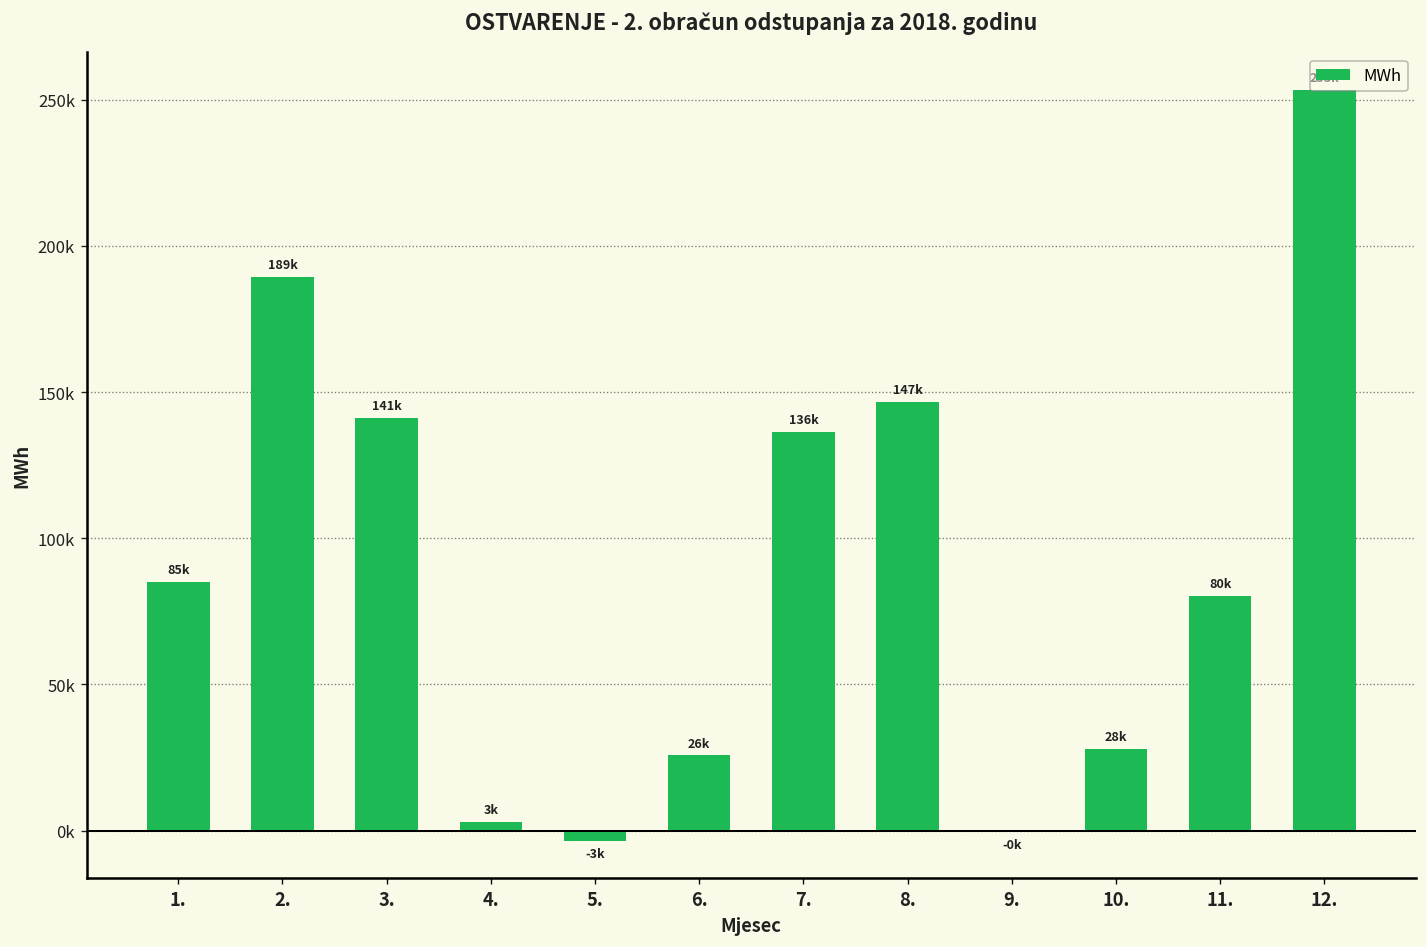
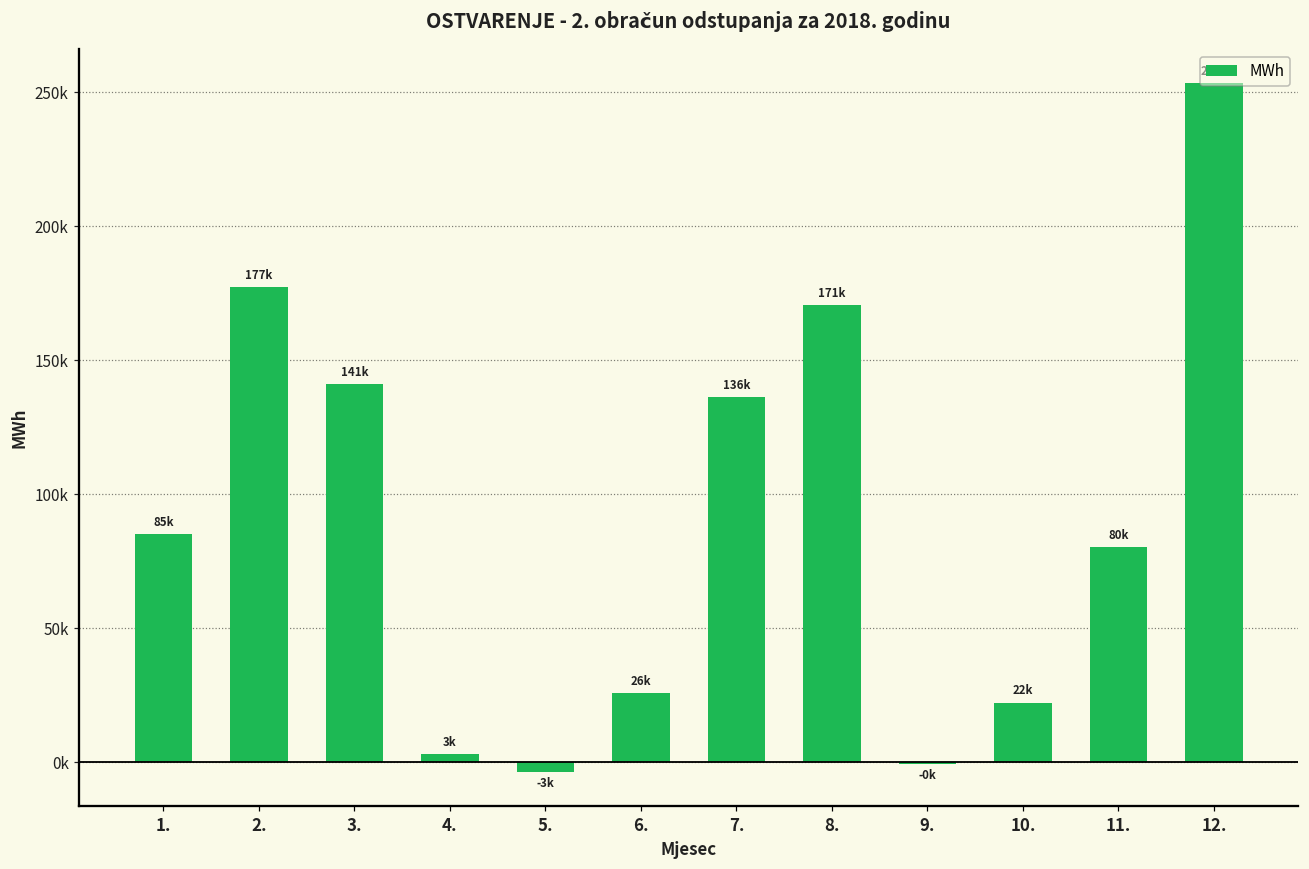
  {
    "1.": "85k",
-   "2.": "189k",
+   "2.": "177k",
    "3.": "141k",
    "4.": "3k",
    "5.": "-3k",
    "6.": "26k",
    "7.": "136k",
-   "8.": "147k",
-   "10.": "28k",
+   "8.": "171k",
+   "10.": "22k",
    "11.": "80k"
  }
